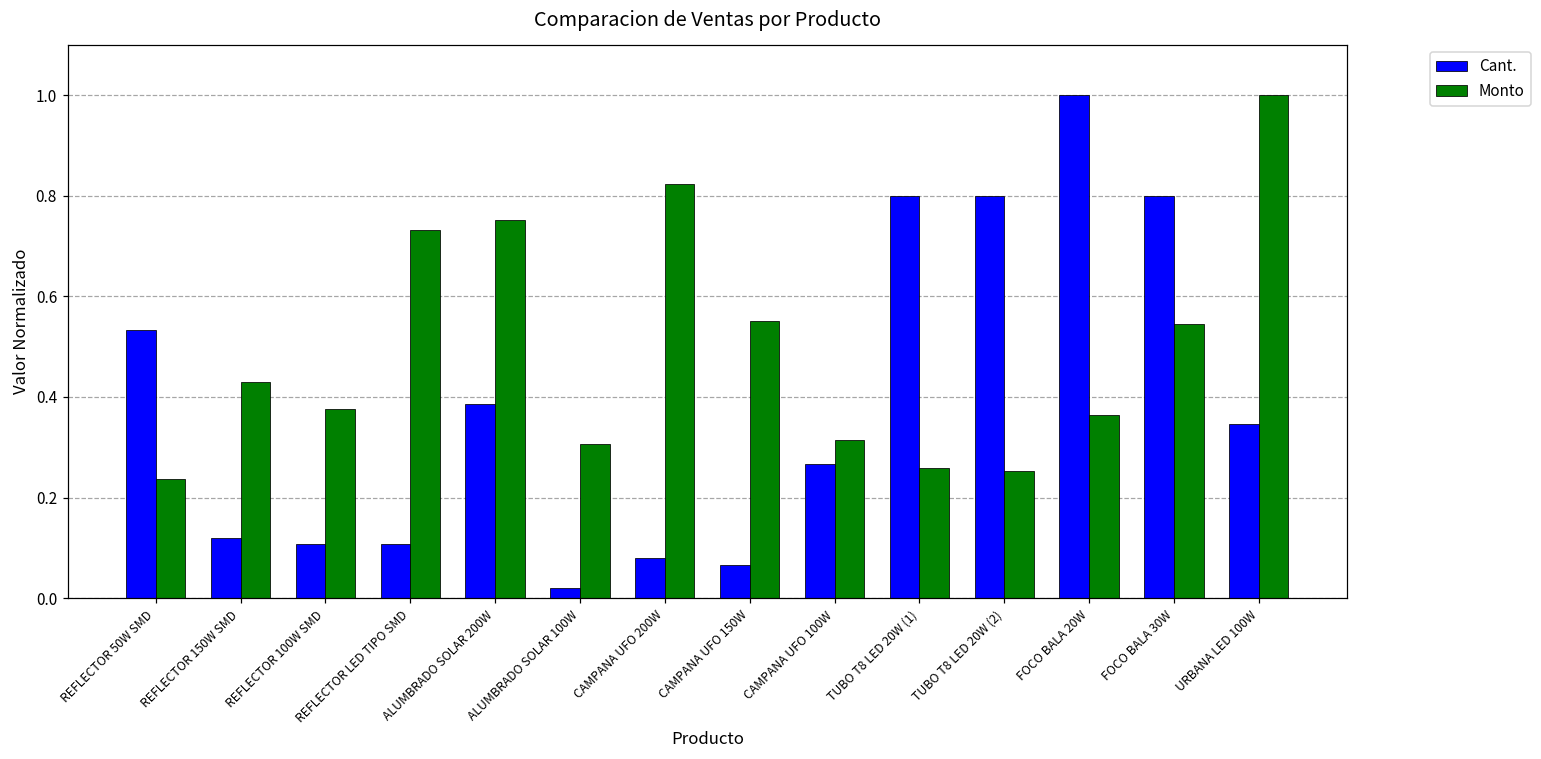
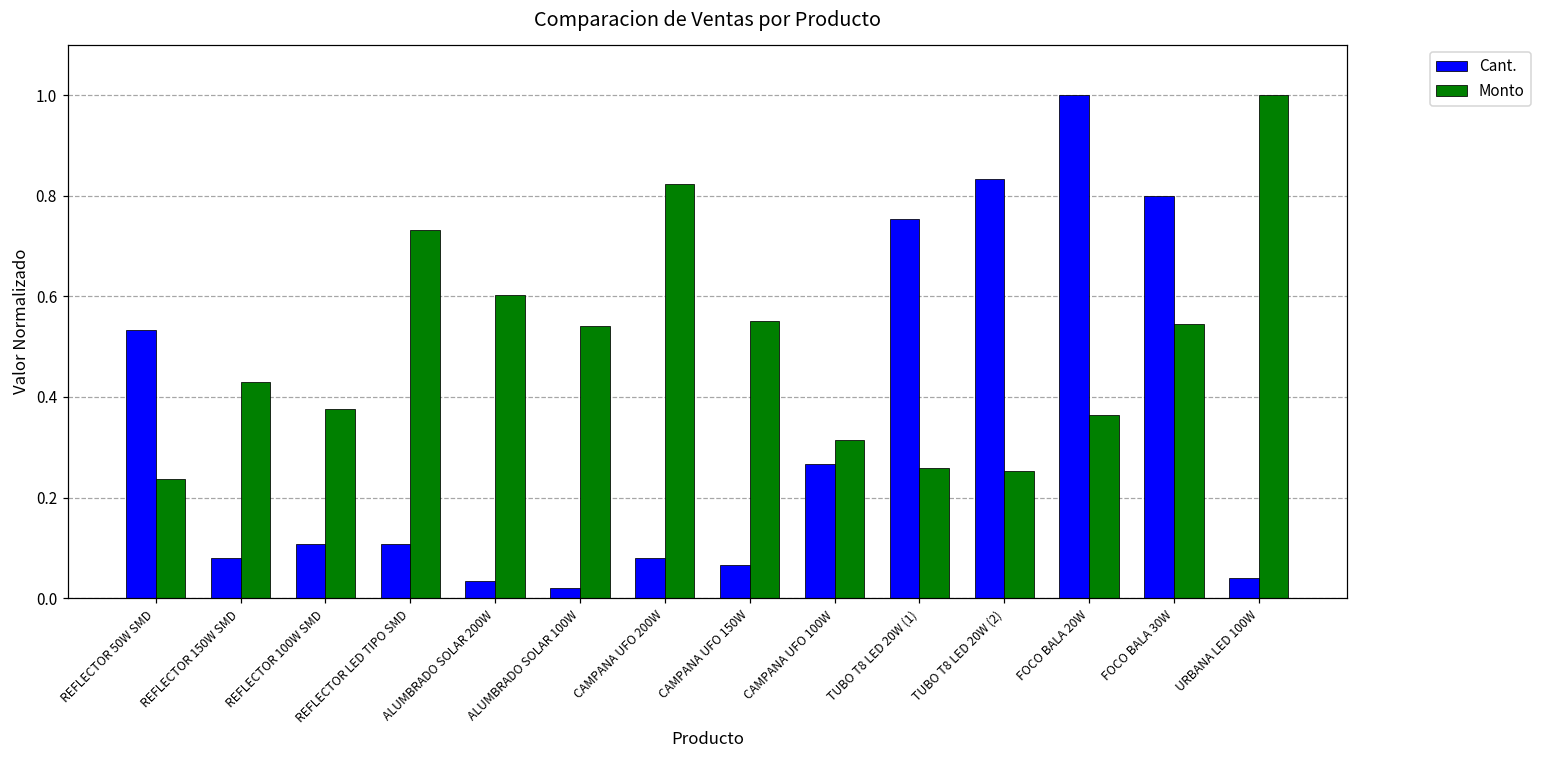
  {
    "Cant.": {
      "REFLECTOR 50W SMD": 0.53,
-     "REFLECTOR 150W SMD": 0.12,
+     "REFLECTOR 150W SMD": 0.08,
      "REFLECTOR 100W SMD": 0.11,
      "REFLECTOR LED TIPO SMD": 0.11,
-     "ALUMBRADO SOLAR 200W": 0.39,
+     "ALUMBRADO SOLAR 200W": 0.03,
      "ALUMBRADO SOLAR 100W": 0.02,
      "CAMPANA UFO 200W": 0.08,
      "CAMPANA UFO 150W": 0.07,
      "CAMPANA UFO 100W": 0.27,
-     "TUBO T8 LED 20W (1)": 0.80,
-     "TUBO T8 LED 20W (2)": 0.80,
+     "TUBO T8 LED 20W (1)": 0.75,
+     "TUBO T8 LED 20W (2)": 0.83,
      "FOCO BALA 20W": 1.00,
      "FOCO BALA 30W": 0.80,
-     "URBANA LED 100W": 0.35
+     "URBANA LED 100W": 0.04
    },
    "Monto": {
      "REFLECTOR 50W SMD": 0.24,
      "REFLECTOR 150W SMD": 0.43,
      "REFLECTOR 100W SMD": 0.38,
      "REFLECTOR LED TIPO SMD": 0.73,
-     "ALUMBRADO SOLAR 200W": 0.75,
-     "ALUMBRADO SOLAR 100W": 0.31,
+     "ALUMBRADO SOLAR 200W": 0.60,
+     "ALUMBRADO SOLAR 100W": 0.54,
      "CAMPANA UFO 200W": 0.82,
      "CAMPANA UFO 150W": 0.55,
      "CAMPANA UFO 100W": 0.32,
      "TUBO T8 LED 20W (1)": 0.26,
      "TUBO T8 LED 20W (2)": 0.25,
      "FOCO BALA 20W": 0.36,
      "FOCO BALA 30W": 0.55,
      "URBANA LED 100W": 1.00
    }
  }
